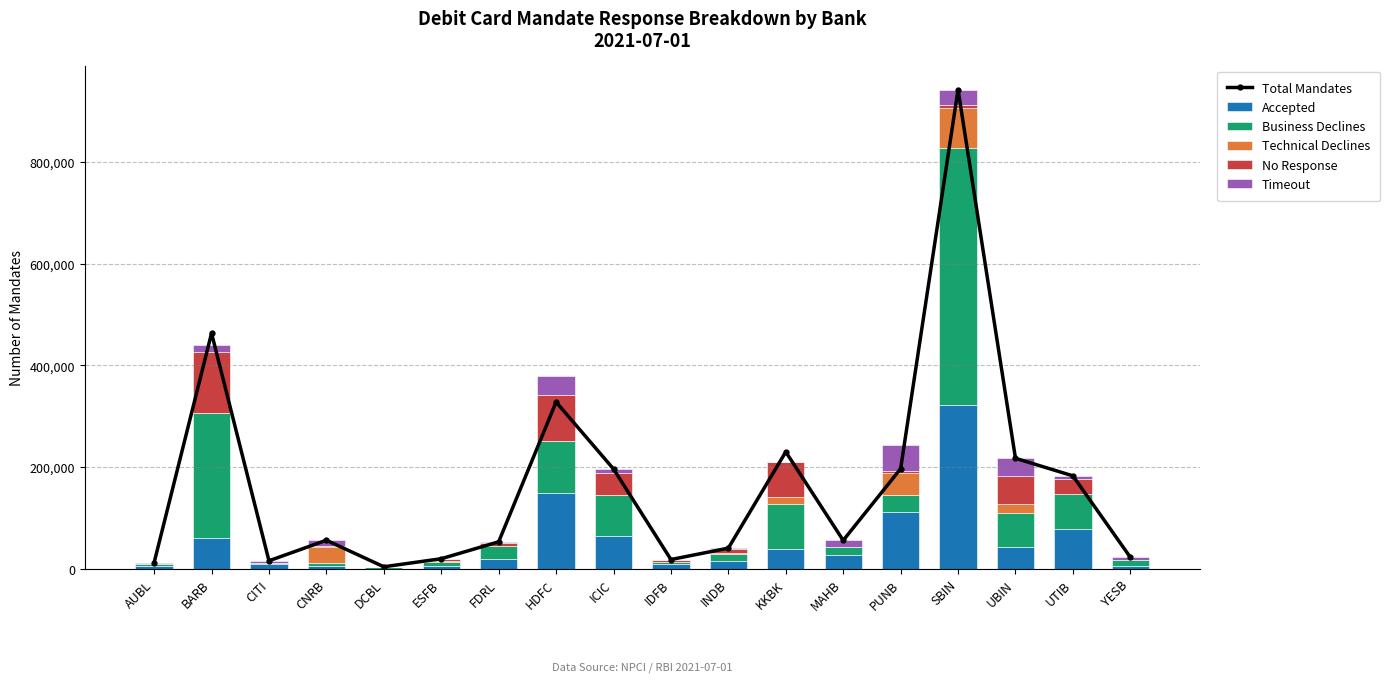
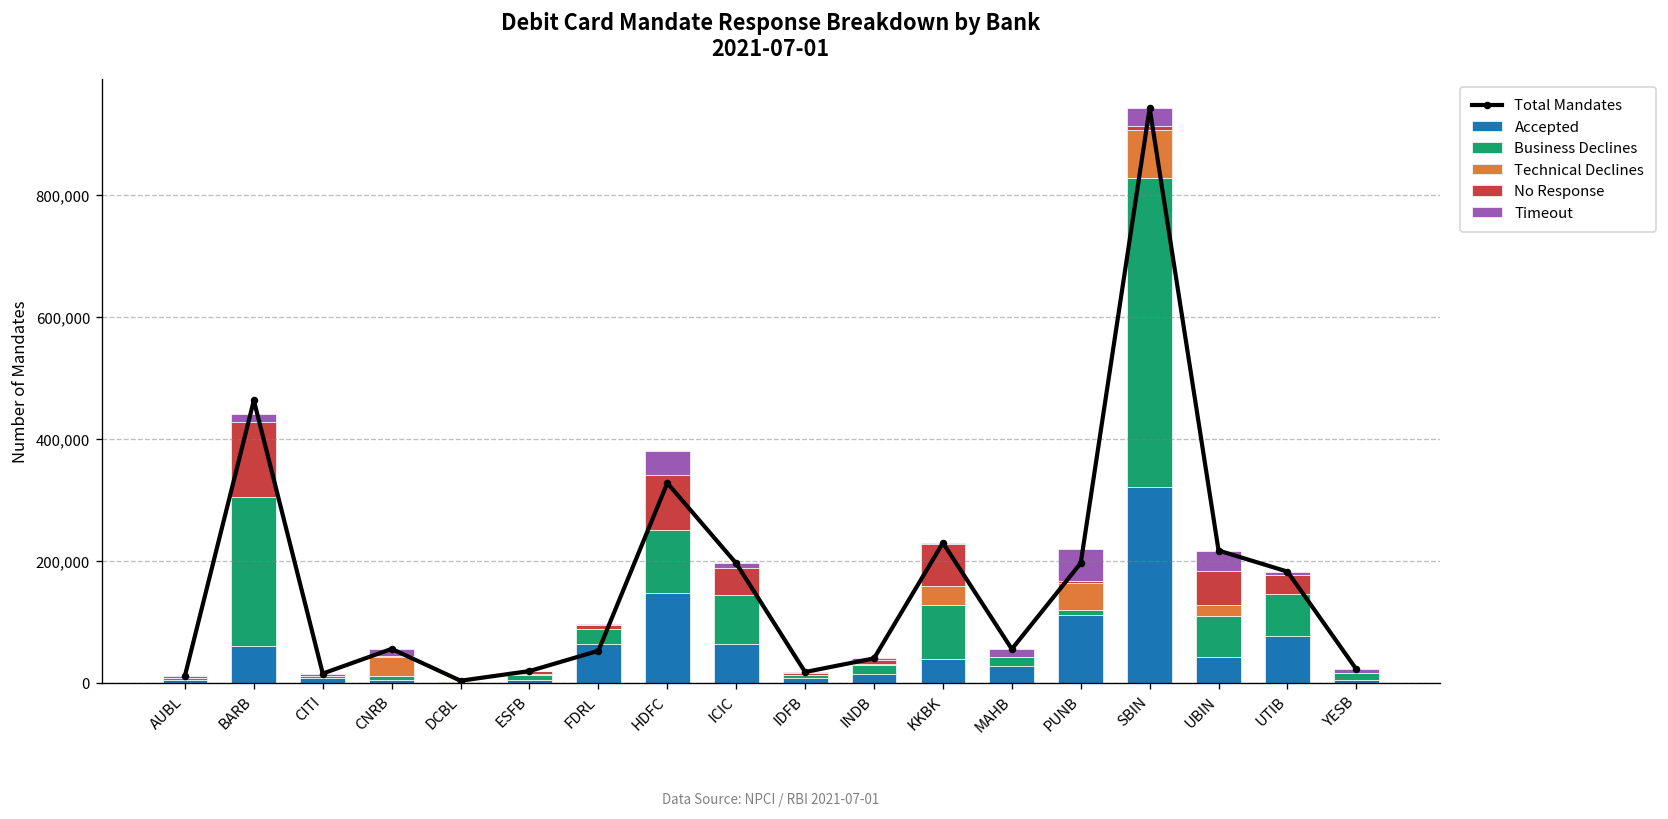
  {
    "Total Mandates": {
      "AUBL": "10,000",
      "BARB": "460,000",
      "CITI": "20,000",
      "CNRB": "60,000",
      "DCBL": "0",
      "ESFB": "20,000",
      "FDRL": "50,000",
      "HDFC": "330,000",
      "ICIC": "200,000",
      "IDFB": "20,000",
      "INDB": "40,000",
      "KKBK": "230,000",
      "MAHB": "60,000",
      "PUNB": "200,000",
      "SBIN": "940,000",
      "UBIN": "220,000",
      "UTIB": "180,000",
      "YESB": "20,000"
    },
    "Accepted": {
      "AUBL": "10,000",
      "BARB": "60,000",
      "CITI": "10,000",
      "CNRB": "10,000",
      "ESFB": "10,000",
-     "FDRL": "20,000",
+     "FDRL": "60,000",
      "HDFC": "150,000",
      "ICIC": "60,000",
      "IDFB": "10,000",
      "INDB": "10,000",
      "KKBK": "40,000",
      "MAHB": "30,000",
      "PUNB": "110,000",
      "SBIN": "320,000",
      "UBIN": "40,000",
      "UTIB": "80,000",
      "YESB": "10,000"
    },
    "Business Declines": {
      "BARB": "240,000",
      "CNRB": "10,000",
      "ESFB": "10,000",
      "FDRL": "30,000",
      "HDFC": "100,000",
      "ICIC": "80,000",
      "INDB": "10,000",
      "KKBK": "90,000",
      "MAHB": "10,000",
-     "PUNB": "30,000",
+     "PUNB": "10,000",
      "SBIN": "510,000",
      "UBIN": "70,000",
      "UTIB": "70,000",
      "YESB": "10,000"
    },
    "Technical Declines": {
      "AUBL": "0",
      "CNRB": "30,000",
      "ICIC": "0",
-     "KKBK": "10,000",
+     "KKBK": "30,000",
      "PUNB": "40,000",
      "SBIN": "80,000",
      "UBIN": "20,000",
      "UTIB": "0",
      "YESB": "0"
    },
    "No Response": {
      "BARB": "120,000",
      "FDRL": "10,000",
      "HDFC": "90,000",
      "ICIC": "40,000",
      "INDB": "10,000",
      "KKBK": "70,000",
      "SBIN": "10,000",
      "UBIN": "60,000",
      "UTIB": "30,000"
    },
    "Timeout": {
      "BARB": "10,000",
      "CNRB": "10,000",
      "HDFC": "40,000",
      "ICIC": "10,000",
      "MAHB": "10,000",
      "PUNB": "50,000",
      "SBIN": "30,000",
      "UBIN": "30,000",
      "UTIB": "10,000",
      "YESB": "10,000"
    }
  }
